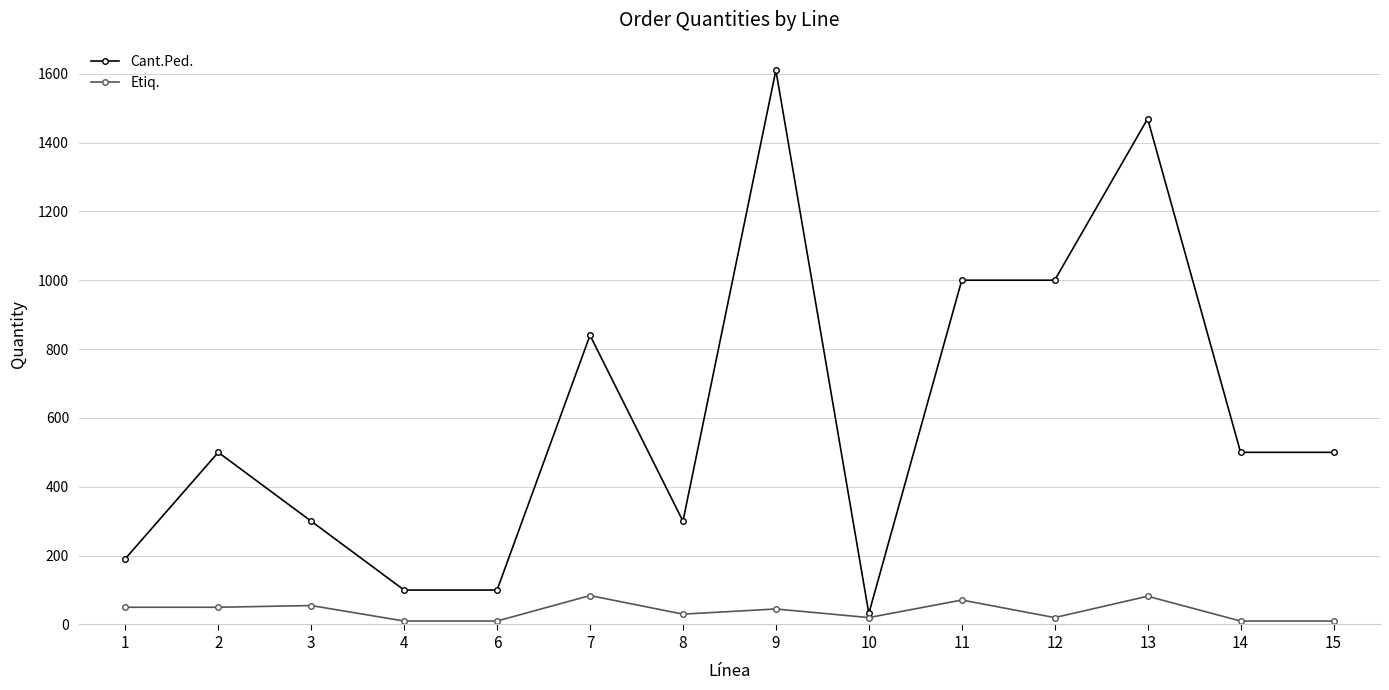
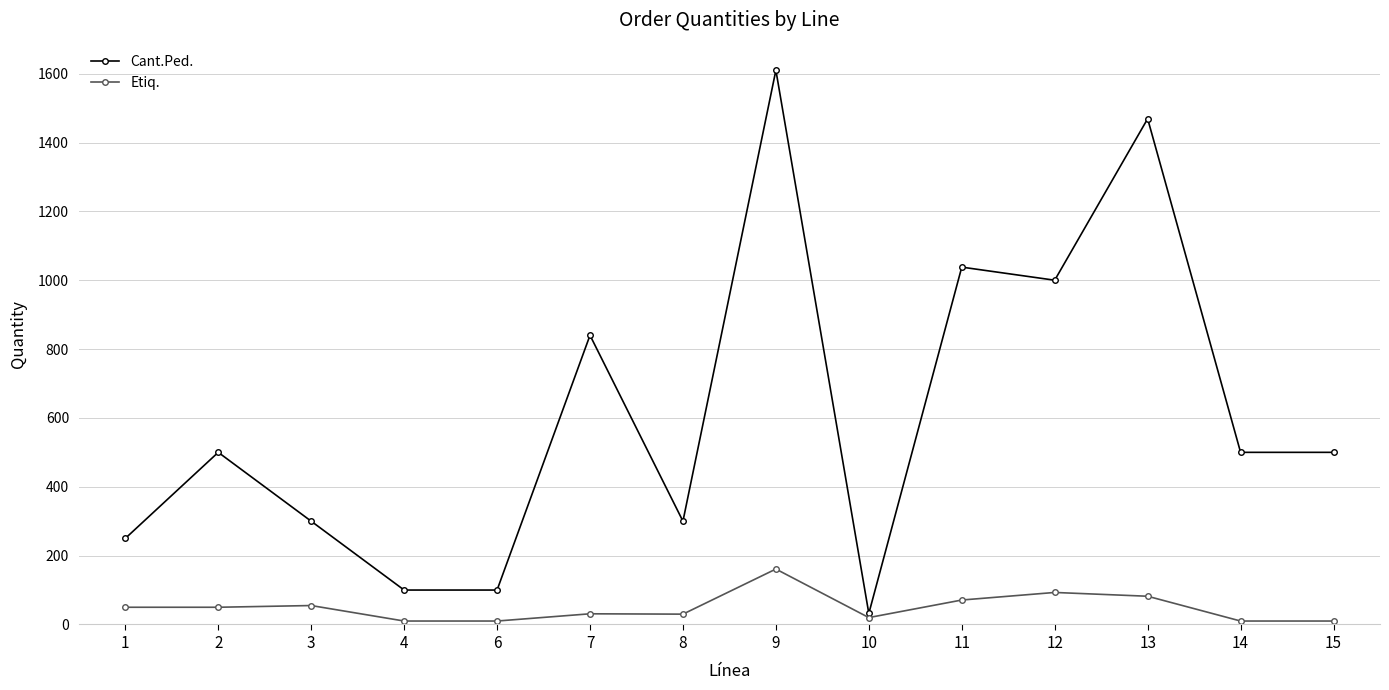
  {
    "Cant.Ped.": {
-     "1": 190,
+     "1": 250,
      "2": 500,
      "3": 300,
      "4": 100,
      "6": 100,
      "7": 840,
      "8": 300,
      "9": 1610,
      "10": 30,
-     "11": 1000,
+     "11": 1040,
      "12": 1000,
      "13": 1470,
      "14": 500,
      "15": 500
    },
    "Etiq.": {
      "1": 50,
      "2": 50,
      "3": 60,
      "4": 10,
      "6": 10,
-     "7": 80,
+     "7": 30,
      "8": 30,
-     "9": 50,
+     "9": 160,
      "10": 20,
      "11": 70,
-     "12": 20,
+     "12": 90,
      "13": 80,
      "14": 10,
      "15": 10
    }
  }
